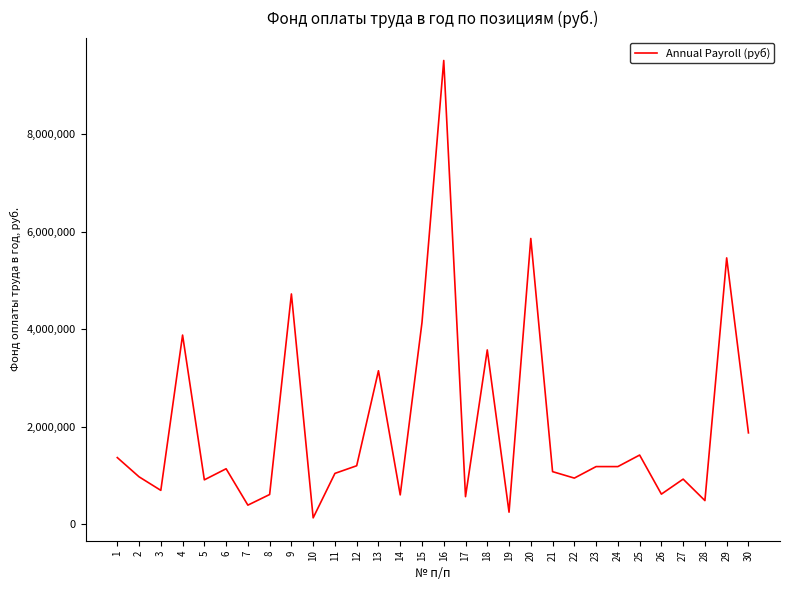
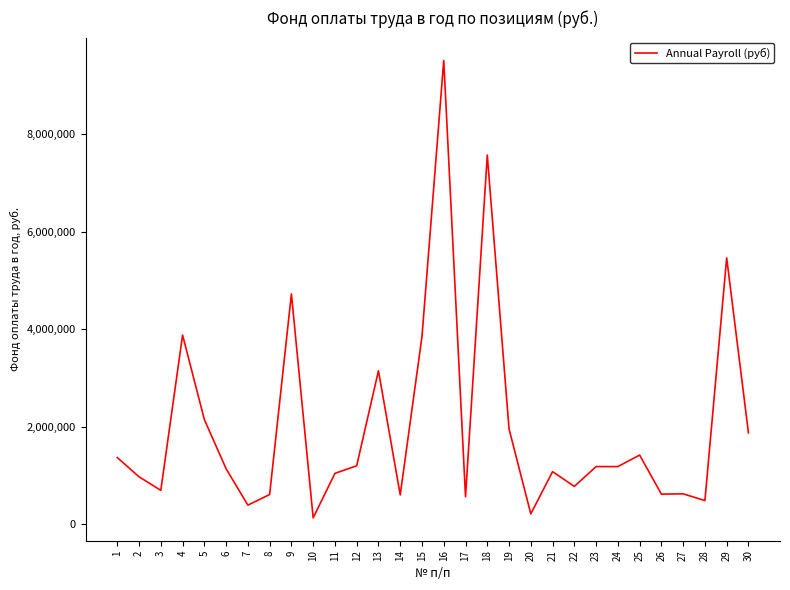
  {
    "1": "1,400,000",
    "2": "1,000,000",
    "3": "700,000",
    "4": "3,900,000",
-   "5": "900,000",
+   "5": "2,100,000",
    "6": "1,100,000",
    "7": "400,000",
    "8": "600,000",
    "9": "4,700,000",
    "10": "100,000",
    "11": "1,000,000",
    "12": "1,200,000",
    "13": "3,100,000",
    "14": "600,000",
-   "15": "4,100,000",
+   "15": "3,900,000",
    "16": "9,500,000",
    "17": "600,000",
-   "18": "3,600,000",
-   "19": "200,000",
-   "20": "5,900,000",
+   "18": "7,600,000",
+   "19": "2,000,000",
+   "20": "200,000",
    "21": "1,100,000",
-   "22": "900,000",
+   "22": "800,000",
    "23": "1,200,000",
    "24": "1,200,000",
    "25": "1,400,000",
    "26": "600,000",
-   "27": "900,000",
+   "27": "600,000",
    "28": "500,000",
    "29": "5,500,000",
    "30": "1,900,000"
  }
